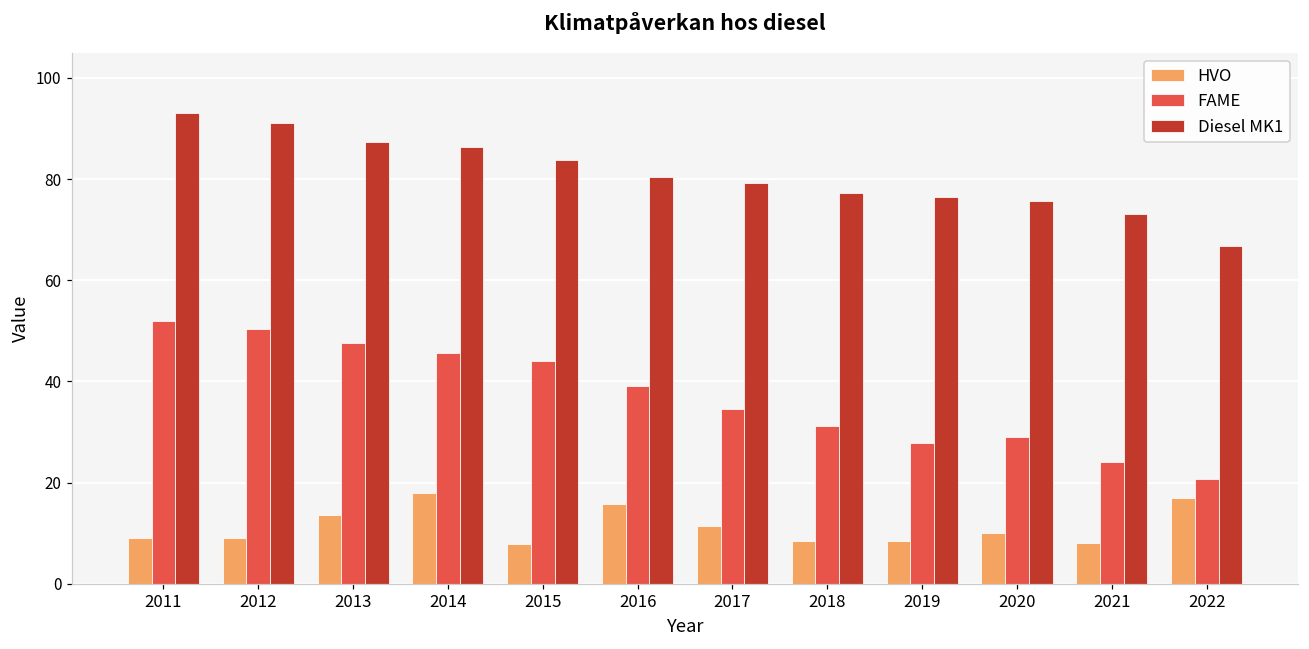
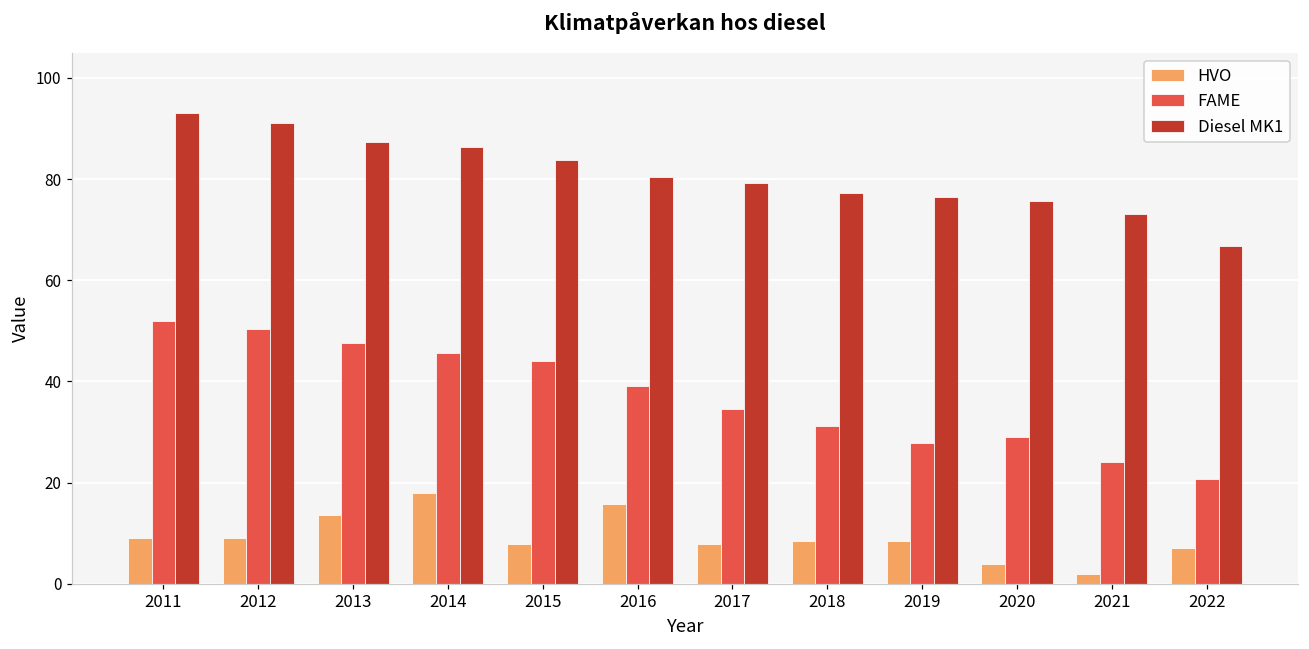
  {
    "HVO": {
      "2011": 9,
      "2012": 9,
      "2013": 14,
      "2014": 18,
      "2015": 8,
      "2016": 16,
-     "2017": 12,
+     "2017": 8,
      "2018": 8,
      "2019": 8,
-     "2020": 10,
-     "2021": 8,
-     "2022": 17
+     "2020": 4,
+     "2021": 2,
+     "2022": 7
    }
  }
